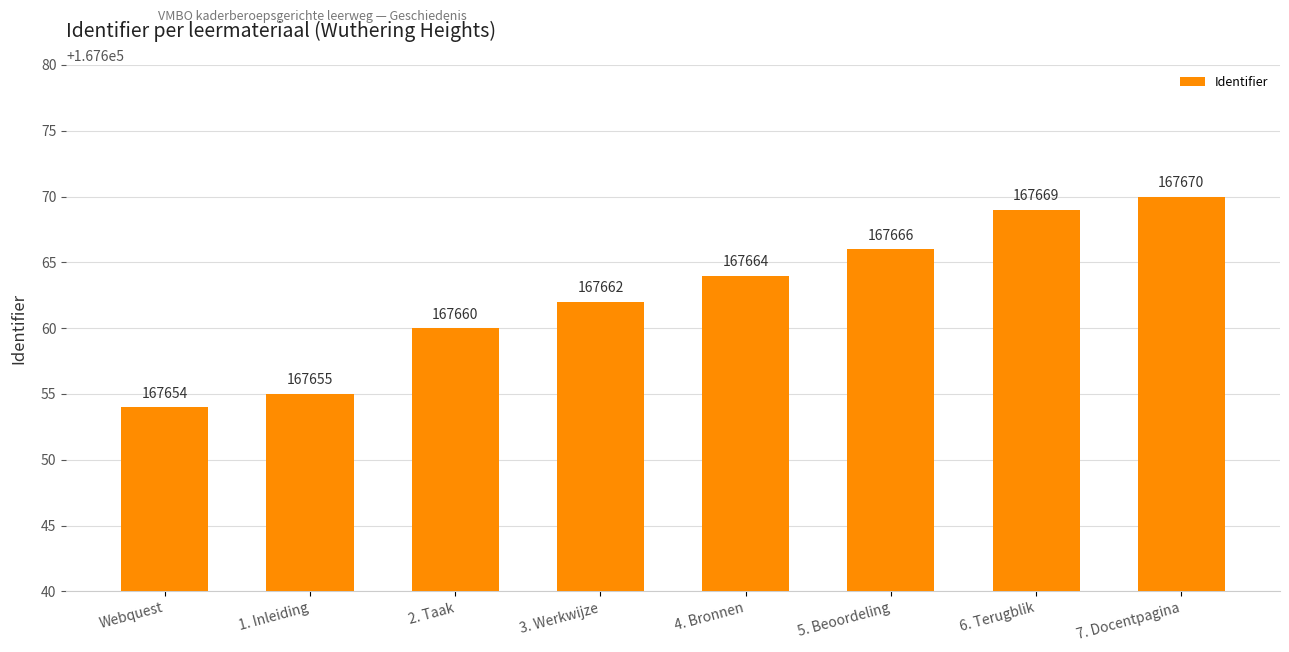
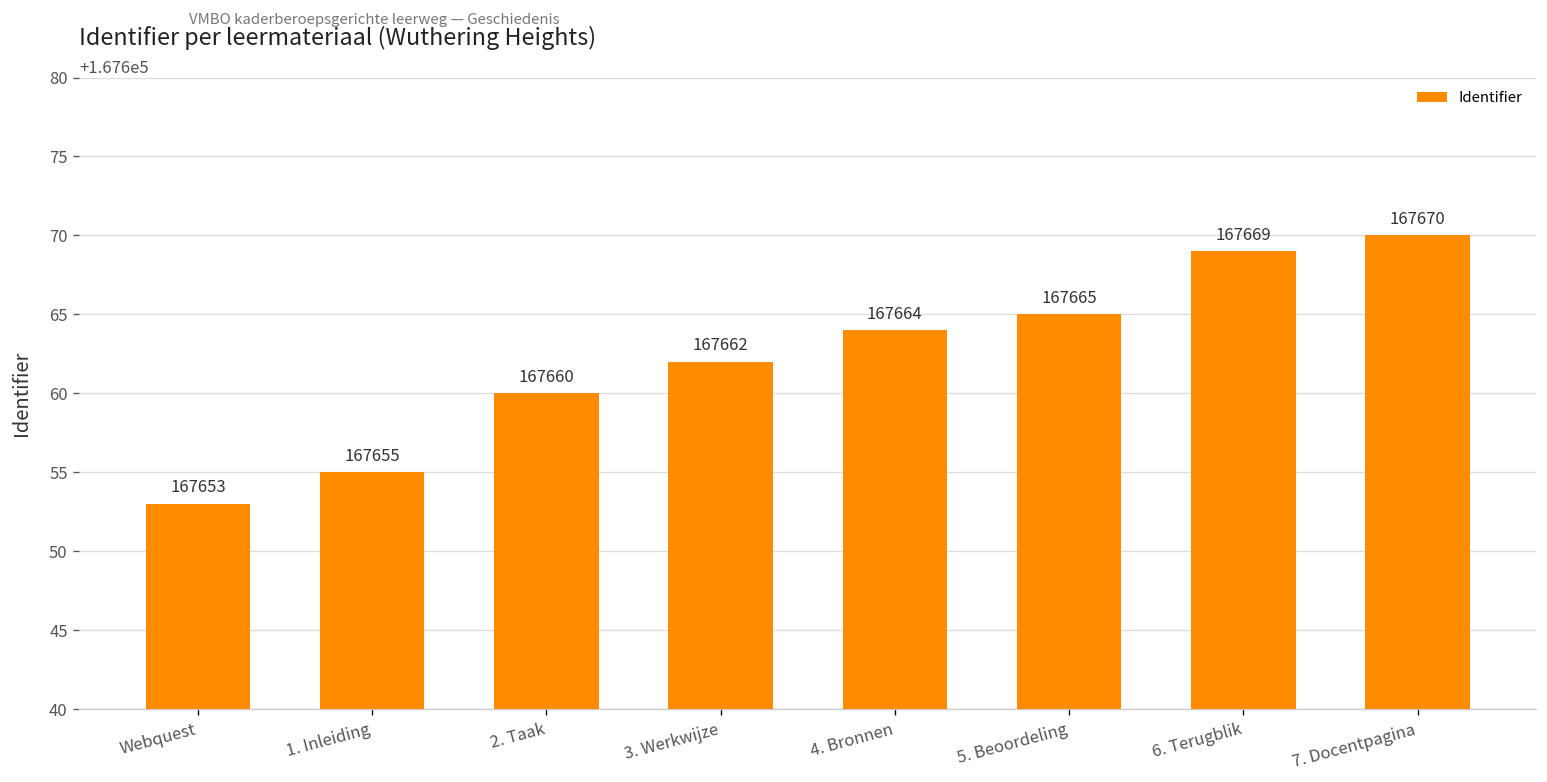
  {
-   "Webquest": 167654,
+   "Webquest": 167653,
    "1. Inleiding": 167655,
    "2. Taak": 167660,
    "3. Werkwijze": 167662,
    "4. Bronnen": 167664,
-   "5. Beoordeling": 167666,
+   "5. Beoordeling": 167665,
    "6. Terugblik": 167669,
    "7. Docentpagina": 167670
  }
